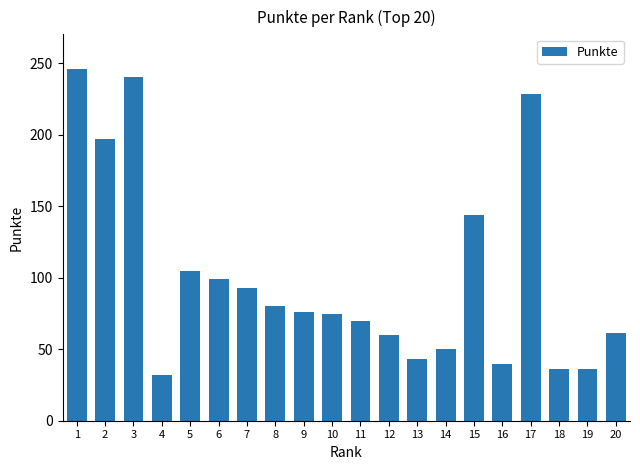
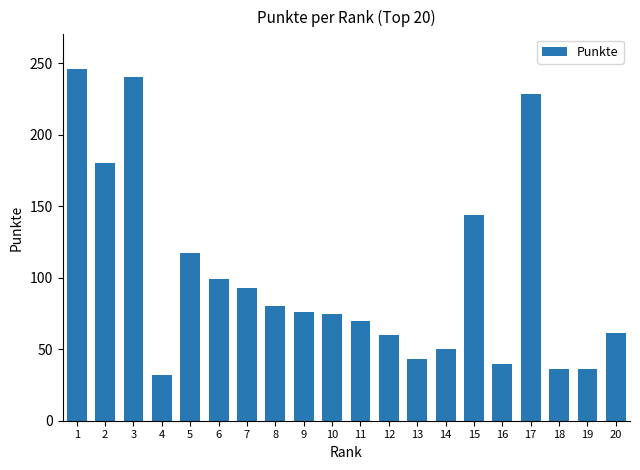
  {
    "1": 246,
-   "2": 197,
+   "2": 180,
    "3": 241,
    "4": 32,
-   "5": 105,
+   "5": 118,
    "6": 99,
    "7": 93,
    "8": 80,
    "9": 76,
    "10": 75,
    "11": 70,
    "12": 60,
    "13": 43,
    "14": 50,
    "15": 144,
    "16": 40,
    "17": 228,
    "18": 36,
    "19": 36,
    "20": 61
  }
